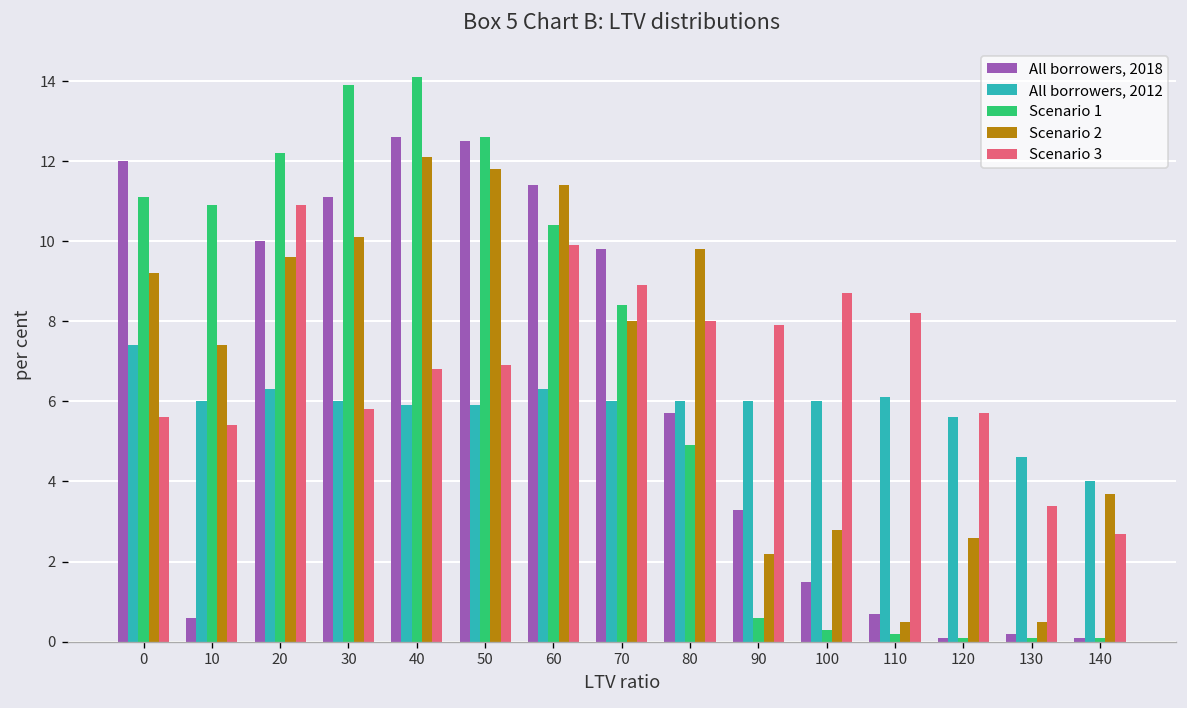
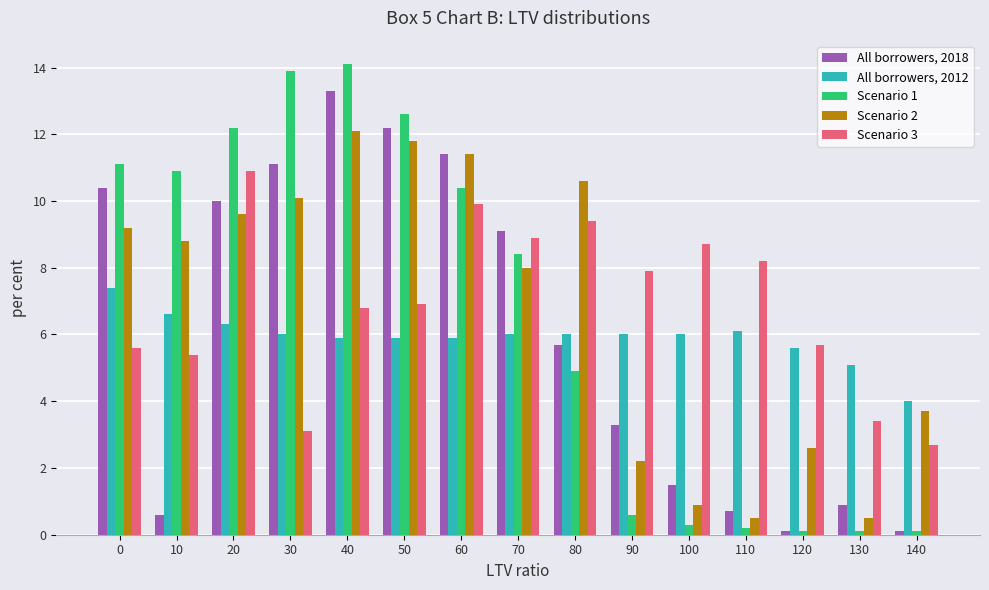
  {
    "All borrowers, 2018": {
-     "0": 12.0,
+     "0": 10.4,
      "10": 0.6,
      "20": 10.0,
      "30": 11.1,
-     "40": 12.6,
-     "50": 12.5,
+     "40": 13.3,
+     "50": 12.2,
      "60": 11.4,
-     "70": 9.8,
+     "70": 9.1,
      "80": 5.7,
      "90": 3.3,
      "100": 1.5,
      "110": 0.7,
      "120": 0.1,
-     "130": 0.2,
+     "130": 0.9,
      "140": 0.1
    },
    "All borrowers, 2012": {
      "0": 7.4,
-     "10": 6.0,
+     "10": 6.6,
      "20": 6.3,
      "30": 6.0,
      "40": 5.9,
      "50": 5.9,
-     "60": 6.3,
+     "60": 5.9,
      "70": 6.0,
      "80": 6.0,
      "90": 6.0,
      "100": 6.0,
      "110": 6.1,
      "120": 5.6,
-     "130": 4.6,
+     "130": 5.1,
      "140": 4.0
    },
    "Scenario 1": {
      "0": 11.1,
      "10": 10.9,
      "20": 12.2,
      "30": 13.9,
      "40": 14.1,
      "50": 12.6,
      "60": 10.4,
      "70": 8.4,
      "80": 4.9,
      "90": 0.6,
      "100": 0.3,
      "110": 0.2,
      "120": 0.1,
      "130": 0.1,
      "140": 0.1
    },
    "Scenario 2": {
      "0": 9.2,
-     "10": 7.4,
+     "10": 8.8,
      "20": 9.6,
      "30": 10.1,
      "40": 12.1,
      "50": 11.8,
      "60": 11.4,
      "70": 8.0,
-     "80": 9.8,
+     "80": 10.6,
      "90": 2.2,
-     "100": 2.8,
+     "100": 0.9,
      "110": 0.5,
      "120": 2.6,
      "130": 0.5,
      "140": 3.7
    },
    "Scenario 3": {
      "0": 5.6,
      "10": 5.4,
      "20": 10.9,
-     "30": 5.8,
+     "30": 3.1,
      "40": 6.8,
      "50": 6.9,
      "60": 9.9,
      "70": 8.9,
-     "80": 8.0,
+     "80": 9.4,
      "90": 7.9,
      "100": 8.7,
      "110": 8.2,
      "120": 5.7,
      "130": 3.4,
      "140": 2.7
    }
  }
